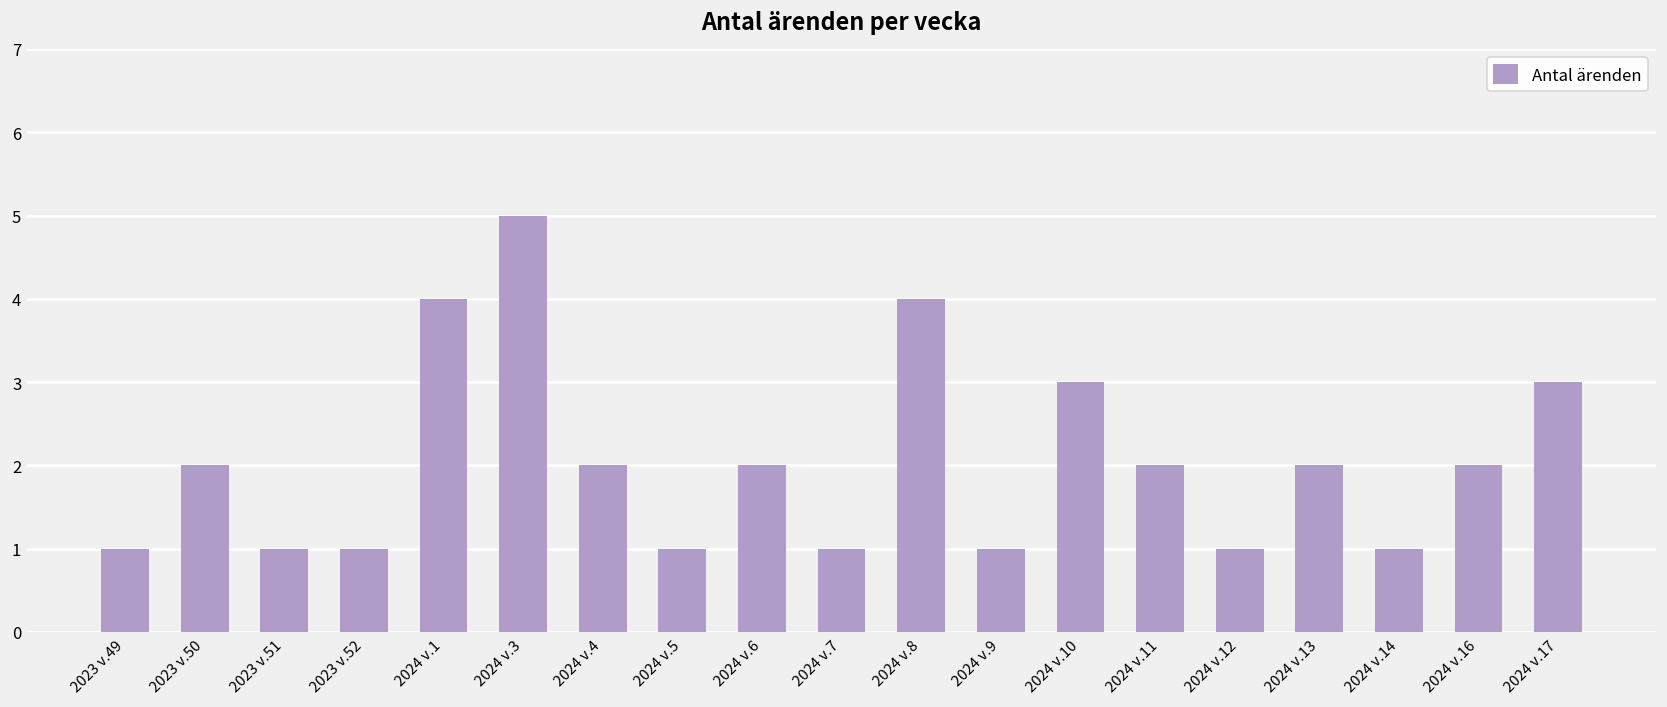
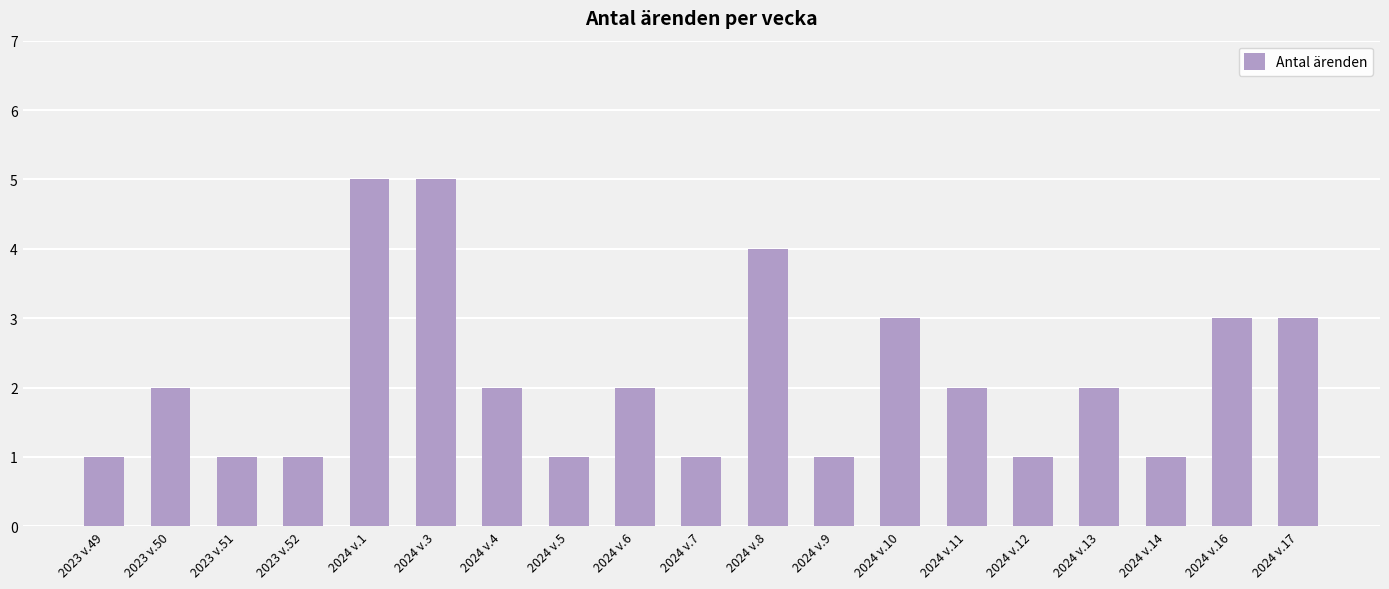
  {
    "2023 v.49": 1,
    "2023 v.50": 2,
    "2023 v.51": 1,
    "2023 v.52": 1,
-   "2024 v.1": 4,
+   "2024 v.1": 5,
    "2024 v.3": 5,
    "2024 v.4": 2,
    "2024 v.5": 1,
    "2024 v.6": 2,
    "2024 v.7": 1,
    "2024 v.8": 4,
    "2024 v.9": 1,
    "2024 v.10": 3,
    "2024 v.11": 2,
    "2024 v.12": 1,
    "2024 v.13": 2,
    "2024 v.14": 1,
-   "2024 v.16": 2,
+   "2024 v.16": 3,
    "2024 v.17": 3
  }
